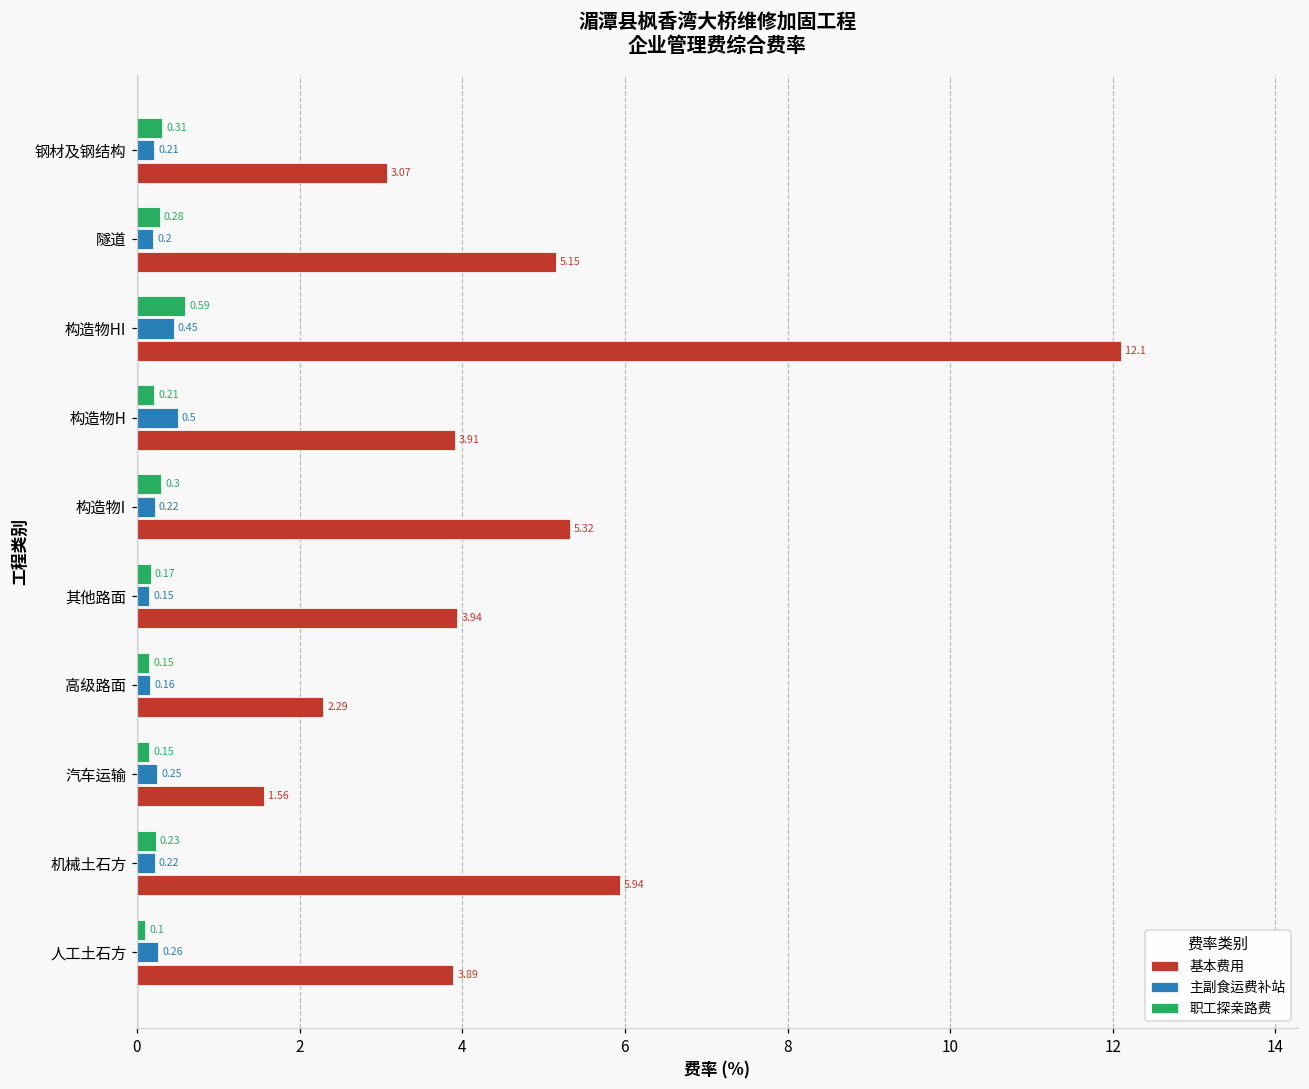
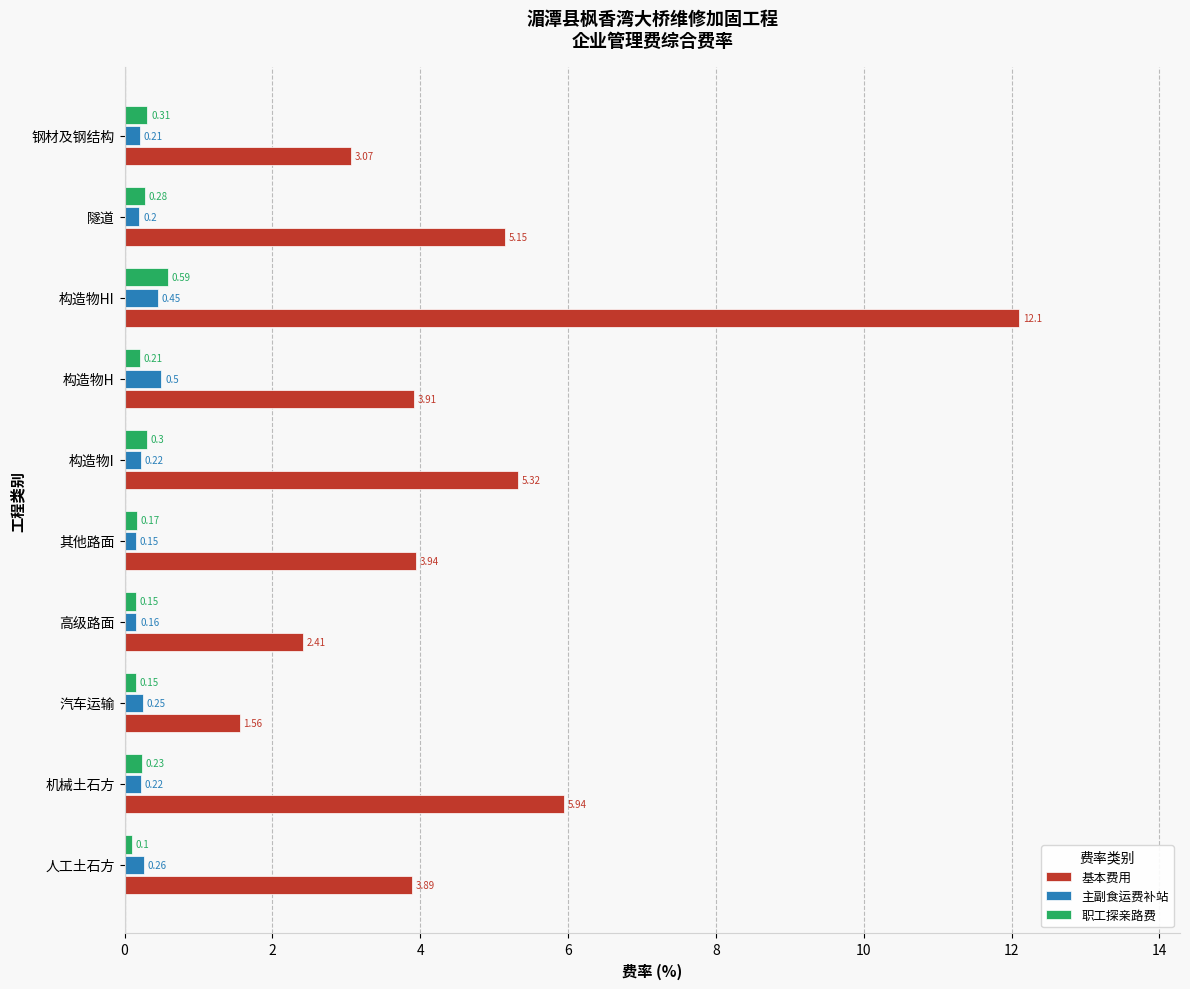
  {
    "基本费用": {
      "钢材及钢结构": 3.07,
      "隧道": 5.15,
      "构造物HI": 12.1,
      "构造物H": 3.91,
      "构造物I": 5.32,
      "其他路面": 3.94,
-     "高级路面": 2.29,
+     "高级路面": 2.41,
      "汽车运输": 1.56,
      "机械土石方": 5.94,
      "人工土石方": 3.89
    },
    "主副食运费补站": {
      "钢材及钢结构": 0.21,
      "隧道": 0.2,
      "构造物HI": 0.45,
      "构造物H": 0.5,
      "构造物I": 0.22,
      "其他路面": 0.15,
      "高级路面": 0.16,
      "汽车运输": 0.25,
      "机械土石方": 0.22,
      "人工土石方": 0.26
    },
    "职工探亲路费": {
      "钢材及钢结构": 0.31,
      "隧道": 0.28,
      "构造物HI": 0.59,
      "构造物H": 0.21,
      "构造物I": 0.3,
      "其他路面": 0.17,
      "高级路面": 0.15,
      "汽车运输": 0.15,
      "机械土石方": 0.23,
      "人工土石方": 0.1
    }
  }
